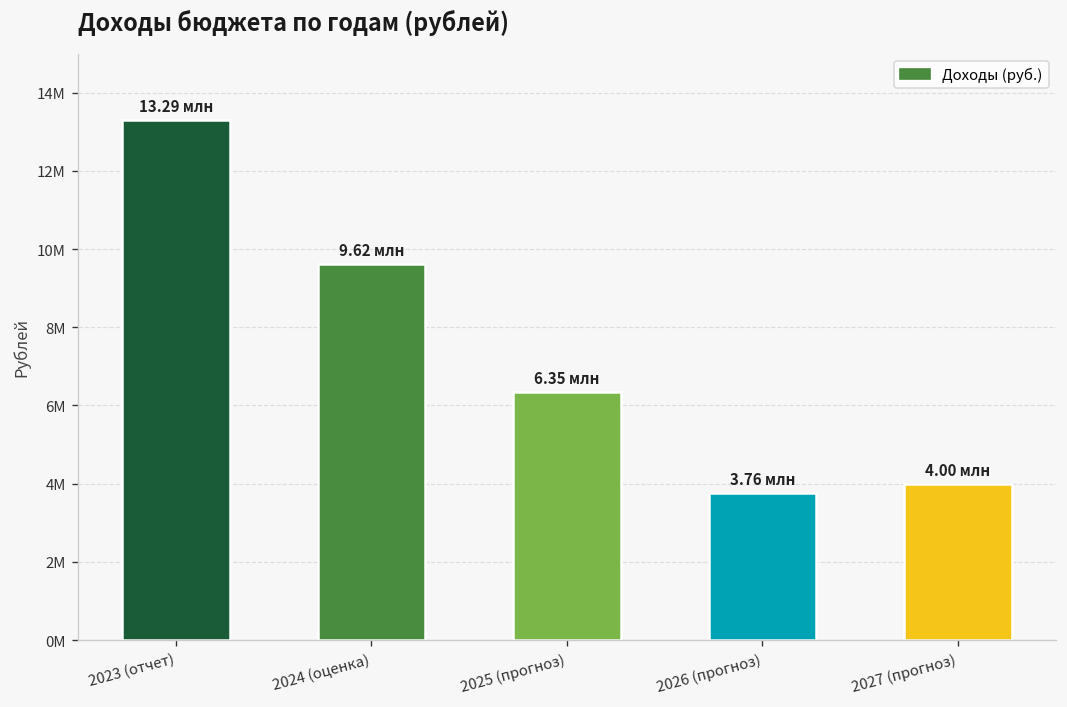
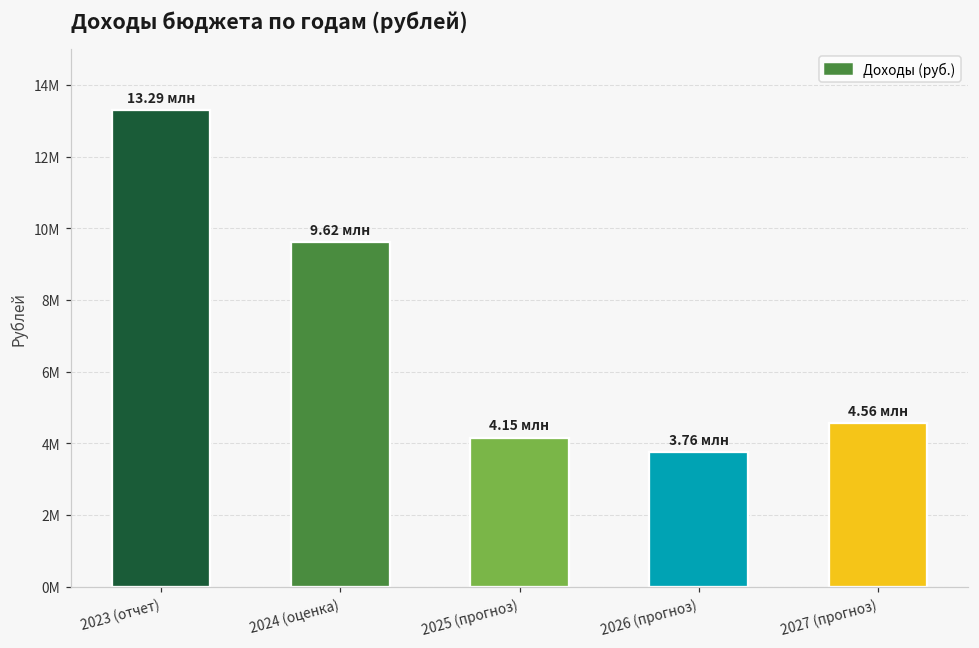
  {
-   "2025 (прогноз)": 6.35,
-   "2027 (прогноз)": 4.00
+   "2025 (прогноз)": 4.15,
+   "2027 (прогноз)": 4.56
  }
